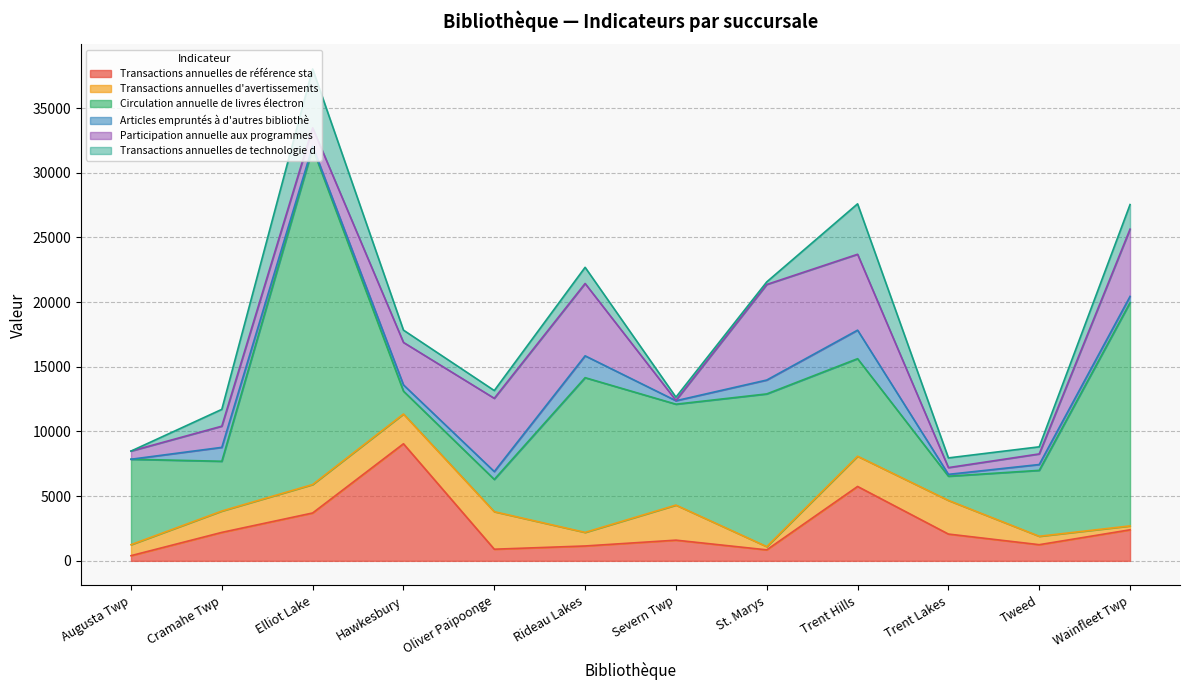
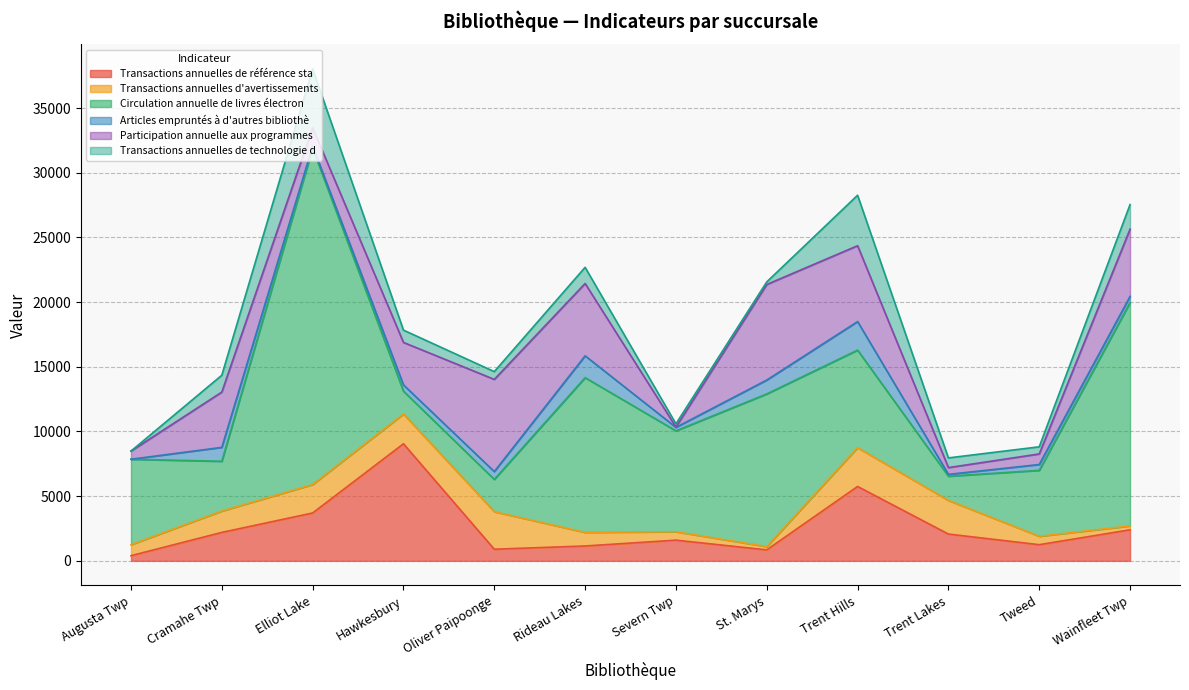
  {
    "Transactions annuelles de référence sta": {
      "Augusta Twp": 400,
      "Cramahe Twp": 2200,
      "Elliot Lake": 3700,
      "Hawkesbury": 9100,
      "Oliver Paipoonge": 900,
      "Rideau Lakes": 1200,
      "Severn Twp": 1600,
      "St. Marys": 900,
      "Trent Hills": 5800,
      "Trent Lakes": 2100,
      "Tweed": 1300,
      "Wainfleet Twp": 2400
    },
    "Transactions annuelles d'avertissements": {
      "Augusta Twp": 900,
      "Cramahe Twp": 1700,
      "Elliot Lake": 2200,
      "Hawkesbury": 2300,
      "Oliver Paipoonge": 2900,
      "Rideau Lakes": 1100,
-     "Severn Twp": 2700,
+     "Severn Twp": 700,
      "St. Marys": 300,
-     "Trent Hills": 2300,
+     "Trent Hills": 3000,
      "Trent Lakes": 2600,
      "Tweed": 700,
      "Wainfleet Twp": 300
    },
    "Participation annuelle aux programmes": {
-     "Cramahe Twp": 1600,
+     "Cramahe Twp": 4300,
      "Hawkesbury": 3300,
-     "Oliver Paipoonge": 5700,
+     "Oliver Paipoonge": 7100,
      "Rideau Lakes": 5600,
      "St. Marys": 7400,
      "Trent Hills": 5900,
      "Trent Lakes": 500,
      "Tweed": 800,
      "Wainfleet Twp": 5200
    }
  }
